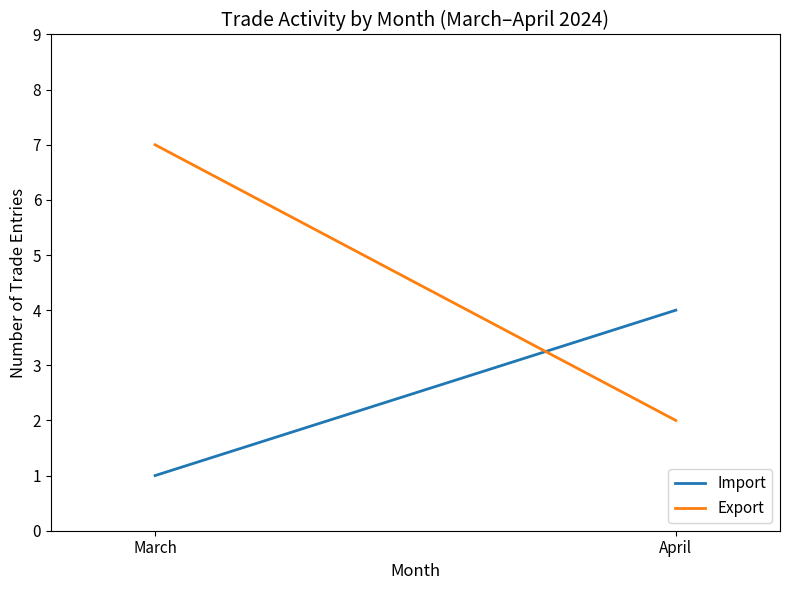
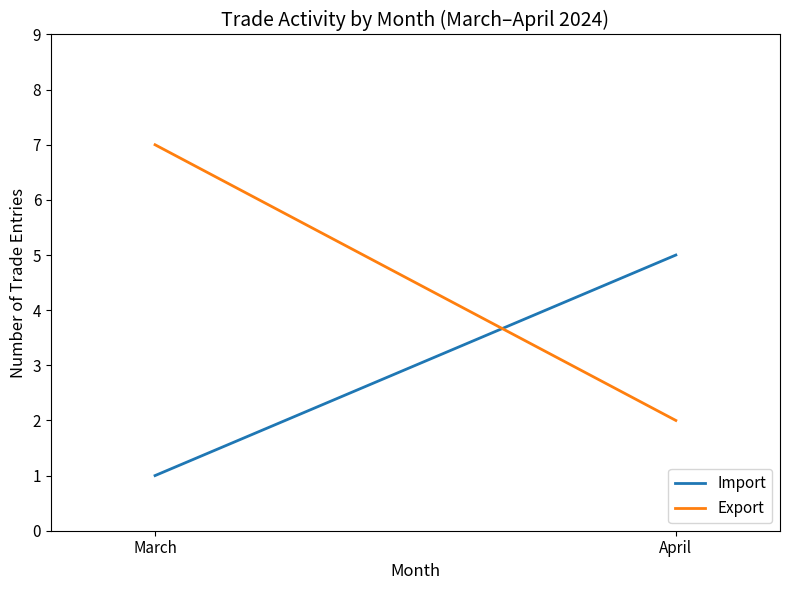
  {
    "Import": {
      "March": 1,
-     "April": 4
+     "April": 5
    },
    "Export": {
      "March": 7,
      "April": 2
    }
  }
